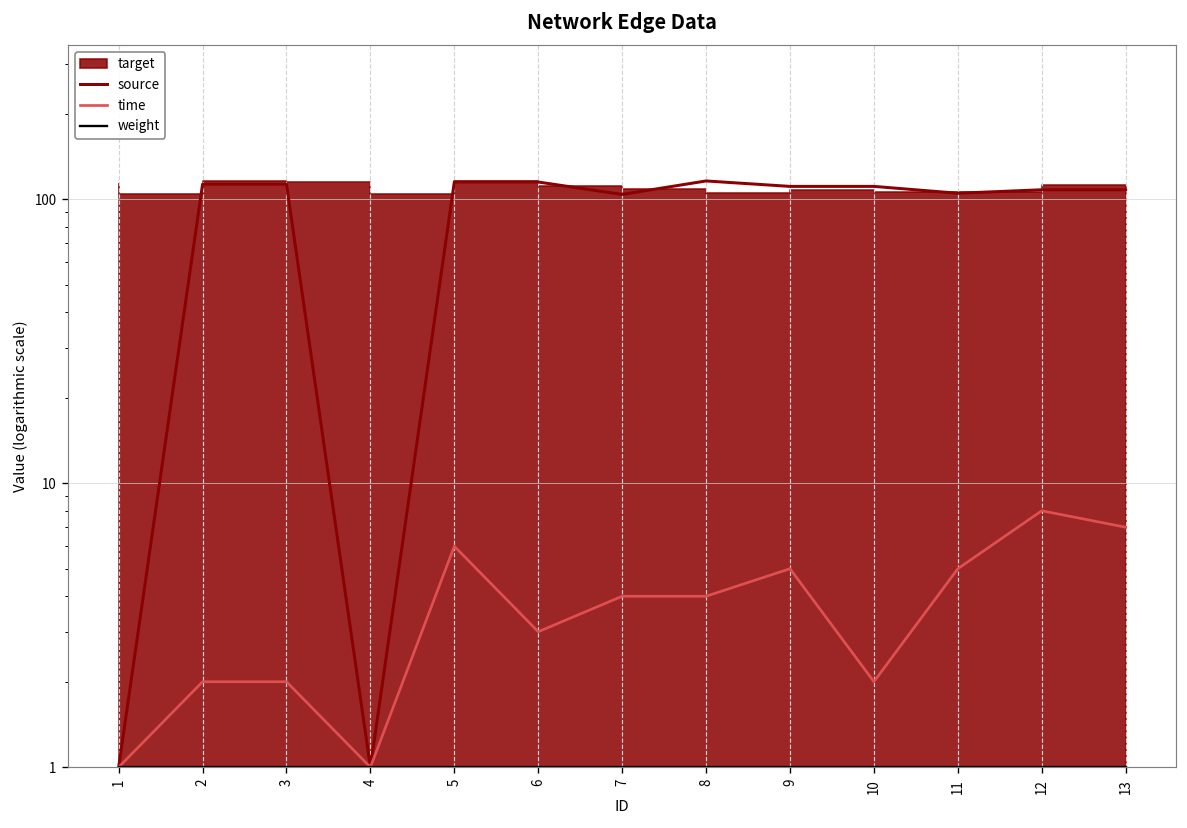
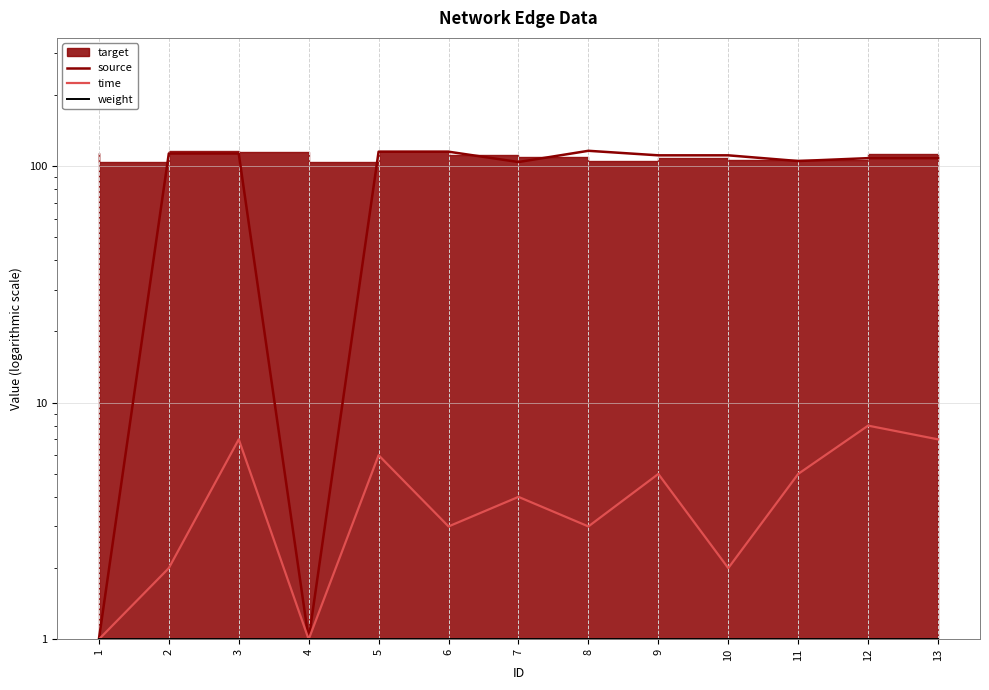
  {
    "time": {
      "2": 2,
-     "3": 2,
+     "3": 7,
      "5": 6,
      "6": 3,
      "7": 4,
-     "8": 4,
+     "8": 3,
      "9": 5,
      "10": 2,
      "11": 5,
      "12": 8,
      "13": 7
    },
    "weight": {
      "2": 1,
      "3": 1,
      "5": 1,
      "6": 1,
      "7": 1,
      "8": 1,
      "9": 1,
      "10": 1,
      "11": 1,
      "12": 1,
      "13": 1
    }
  }
